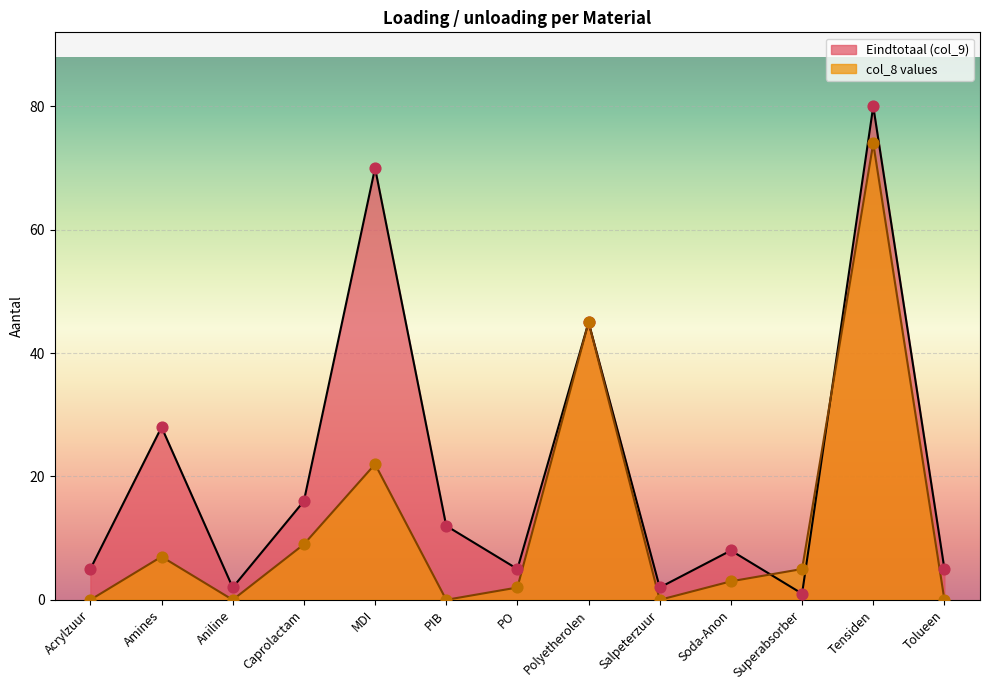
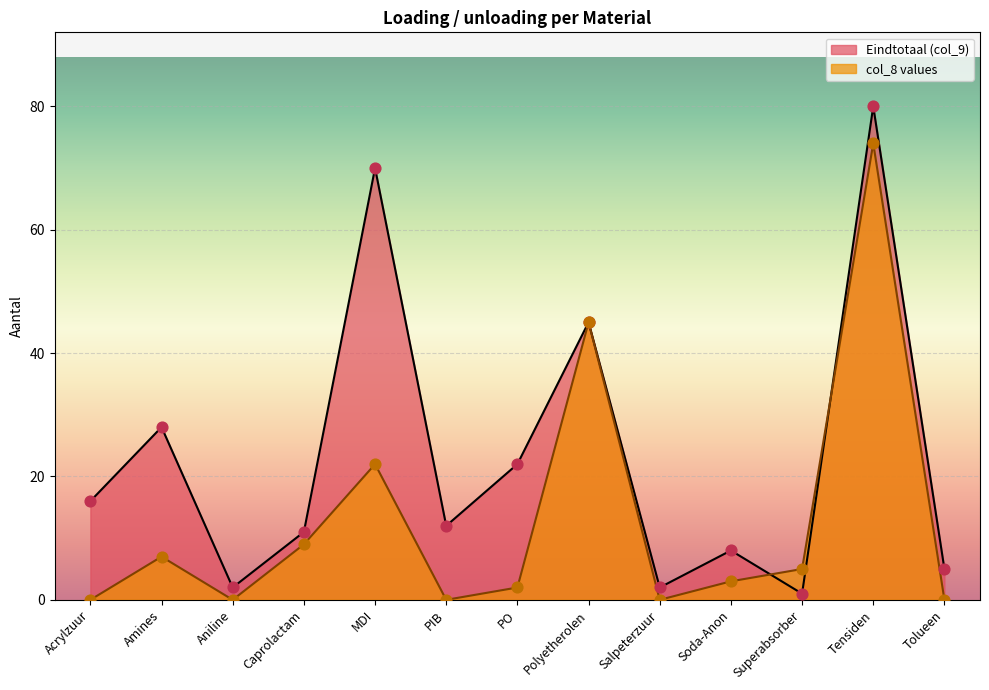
  {
    "Eindtotaal (col_9)": {
-     "Acrylzuur": 5,
+     "Acrylzuur": 16,
      "Amines": 28,
      "Aniline": 2,
-     "Caprolactam": 16,
+     "Caprolactam": 11,
      "MDI": 70,
      "PIB": 12,
-     "PO": 5,
+     "PO": 22,
      "Salpeterzuur": 2,
      "Soda-Anon": 8,
      "Superabsorber": 1,
      "Tensiden": 80,
      "Tolueen": 5
    },
    "col_8 values": {
      "Acrylzuur": 0,
      "Amines": 7,
      "Aniline": 0,
      "Caprolactam": 9,
      "MDI": 22,
      "PIB": 0,
      "PO": 2,
      "Salpeterzuur": 0,
      "Soda-Anon": 3,
      "Superabsorber": 5,
      "Tensiden": 74,
      "Tolueen": 0
    }
  }
